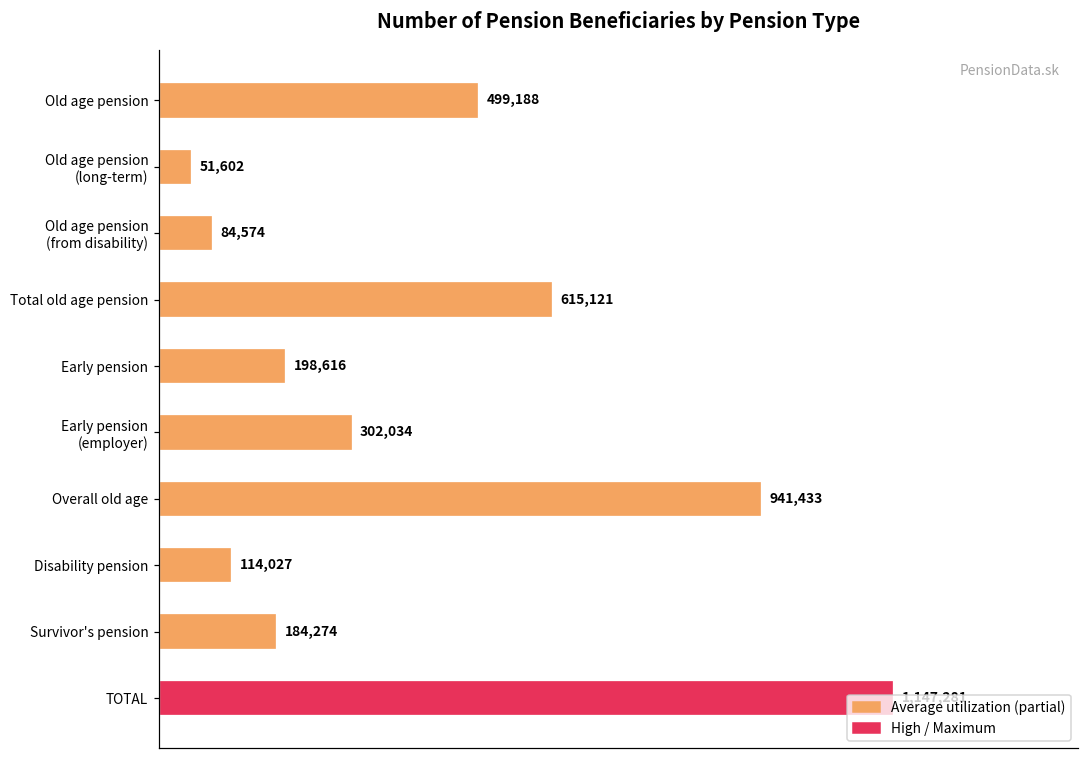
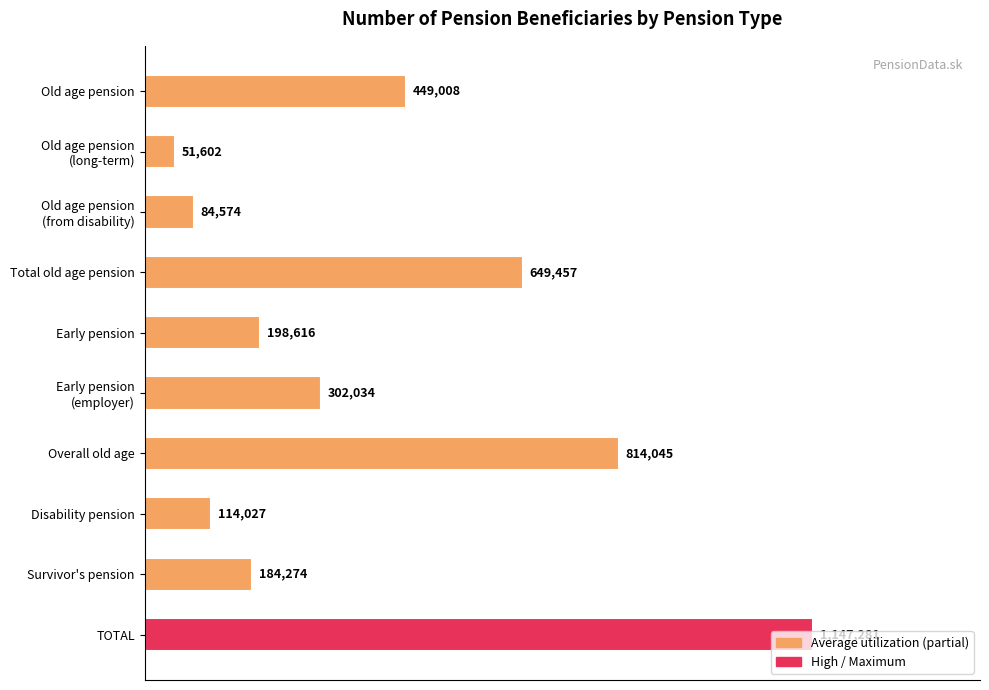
  {
-   "Old age pension": "499,188",
+   "Old age pension": "449,008",
    "Old age pension (long-term)": "51,602",
    "Old age pension (from disability)": "84,574",
-   "Total old age pension": "615,121",
+   "Total old age pension": "649,457",
    "Early pension": "198,616",
    "Early pension (employer)": "302,034",
-   "Overall old age": "941,433",
+   "Overall old age": "814,045",
    "Disability pension": "114,027",
    "Survivor's pension": "184,274"
  }
